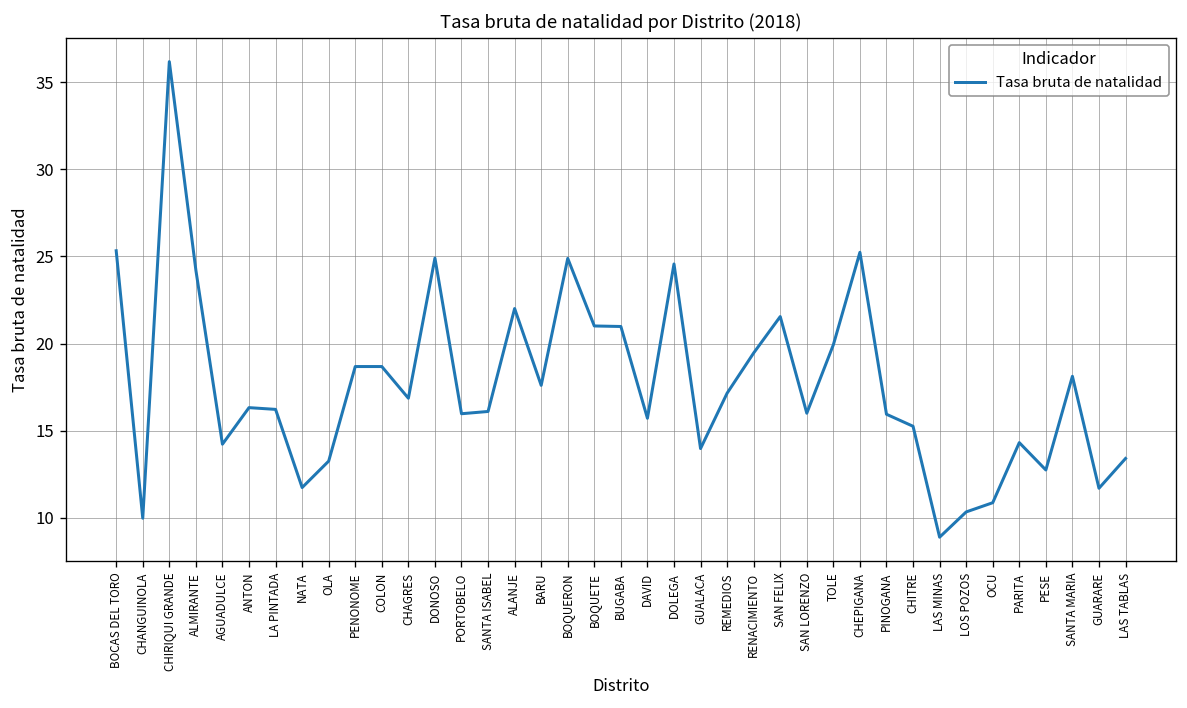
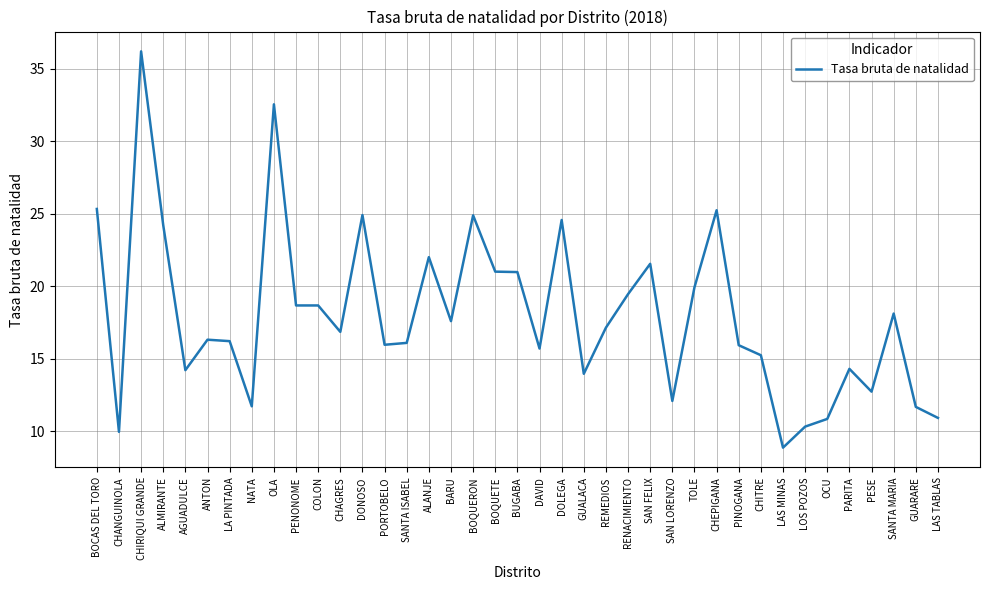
  {
    "BOCAS DEL TORO": 25.3,
    "CHANGUINOLA": 10.0,
    "CHIRIQUI GRANDE": 36.2,
    "ALMIRANTE": 24.2,
    "AGUADULCE": 14.2,
    "ANTON": 16.3,
    "LA PINTADA": 16.2,
    "NATA": 11.7,
-   "OLA": 13.3,
+   "OLA": 32.5,
    "PENONOME": 18.7,
    "COLON": 18.7,
    "CHAGRES": 16.9,
    "DONOSO": 24.9,
    "PORTOBELO": 16.0,
    "SANTA ISABEL": 16.1,
    "ALANJE": 22.0,
    "BARU": 17.6,
    "BOQUERON": 24.9,
    "BOQUETE": 21.0,
    "BUGABA": 21.0,
    "DAVID": 15.7,
    "DOLEGA": 24.6,
    "GUALACA": 14.0,
    "REMEDIOS": 17.2,
    "RENACIMIENTO": 19.5,
    "SAN FELIX": 21.6,
-   "SAN LORENZO": 16.0,
+   "SAN LORENZO": 12.1,
    "TOLE": 19.9,
    "CHEPIGANA": 25.2,
    "PINOGANA": 15.9,
    "CHITRE": 15.3,
    "LAS MINAS": 8.9,
    "LOS POZOS": 10.3,
    "OCU": 10.9,
    "PARITA": 14.3,
    "PESE": 12.7,
    "SANTA MARIA": 18.1,
    "GUARARE": 11.7,
-   "LAS TABLAS": 13.4
+   "LAS TABLAS": 10.9
  }
